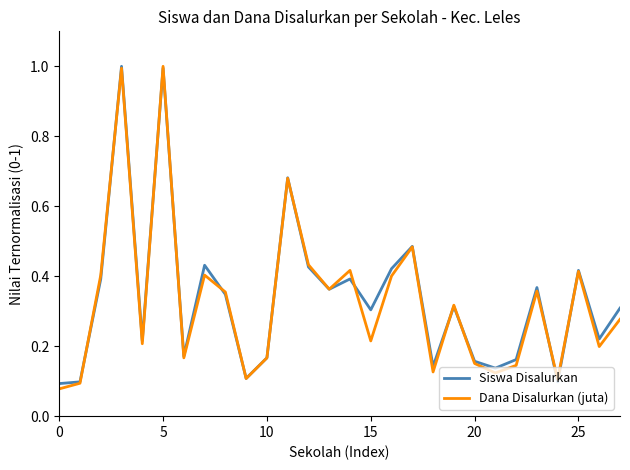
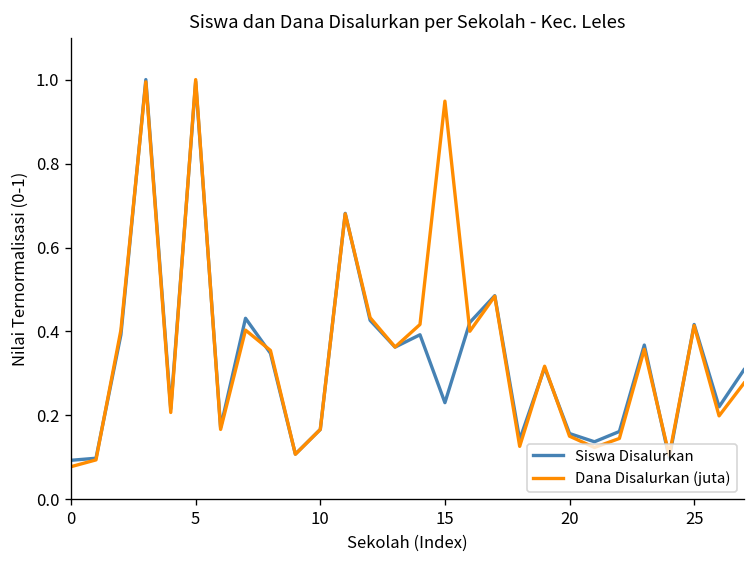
  {
    "Siswa Disalurkan": {
      "0": 0.09,
-     "15": 0.30
+     "15": 0.23
    },
    "Dana Disalurkan (juta)": {
      "0": 0.08,
-     "15": 0.22
+     "15": 0.95
    }
  }
